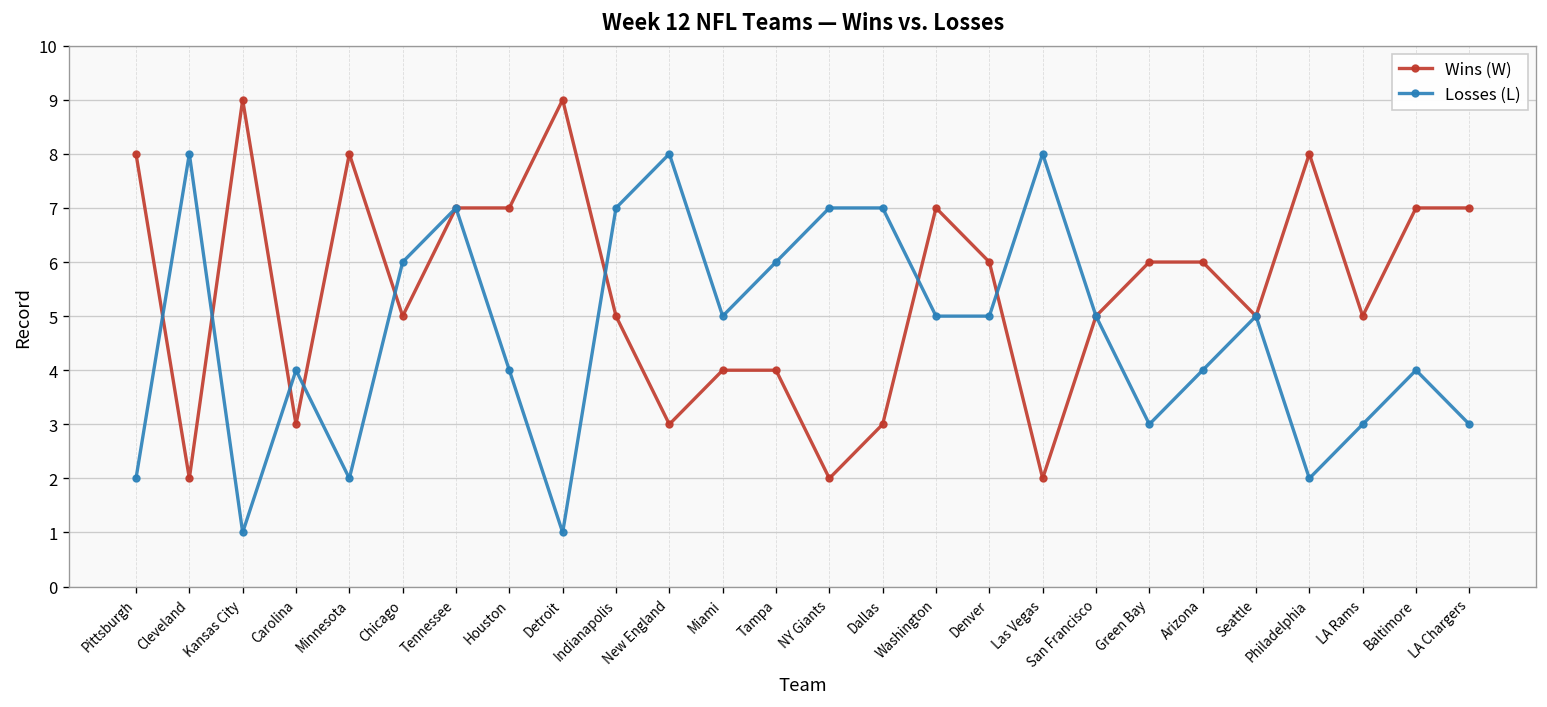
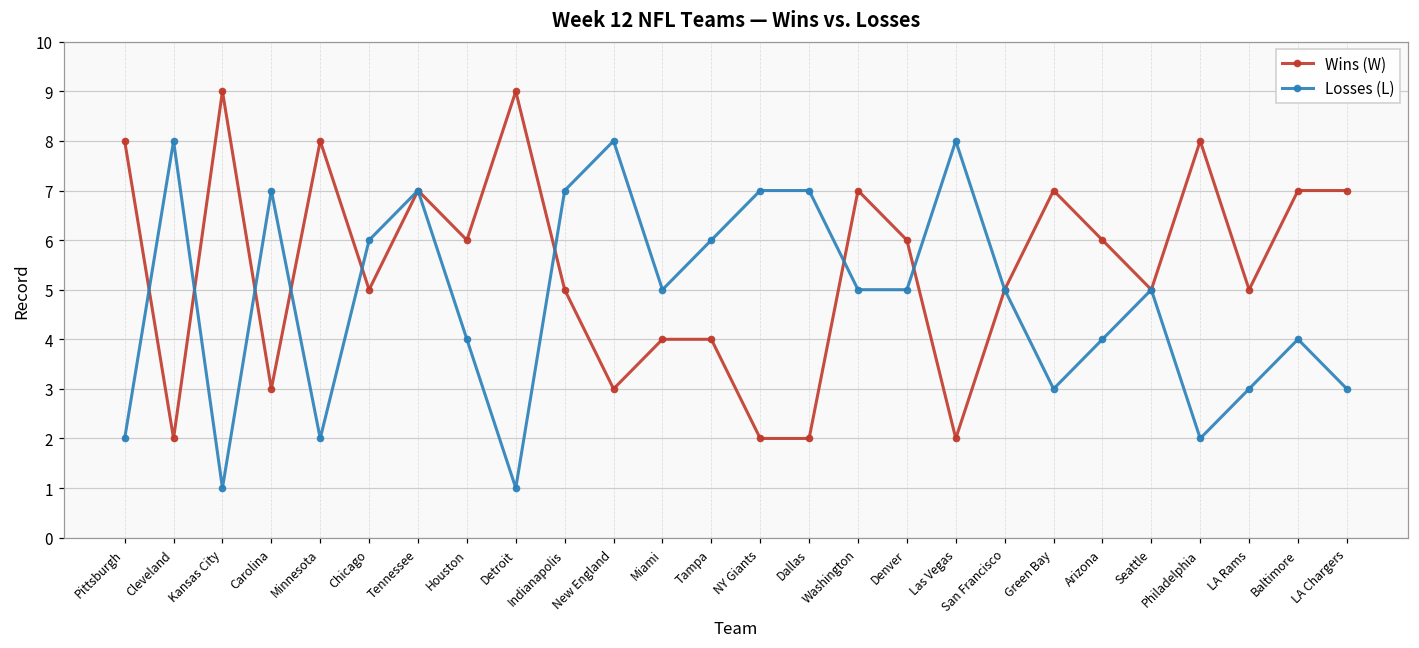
  {
    "Wins (W)": {
      "Pittsburgh": 8,
      "Cleveland": 2,
      "Kansas City": 9,
      "Carolina": 3,
      "Minnesota": 8,
      "Chicago": 5,
-     "Houston": 7,
+     "Houston": 6,
      "Detroit": 9,
      "Indianapolis": 5,
      "New England": 3,
      "Miami": 4,
      "Tampa": 4,
      "NY Giants": 2,
-     "Dallas": 3,
+     "Dallas": 2,
      "Washington": 7,
      "Denver": 6,
      "Las Vegas": 2,
-     "Green Bay": 6,
+     "Green Bay": 7,
      "Arizona": 6,
      "Philadelphia": 8,
      "LA Rams": 5,
      "Baltimore": 7,
      "LA Chargers": 7
    },
    "Losses (L)": {
      "Pittsburgh": 2,
      "Cleveland": 8,
      "Kansas City": 1,
-     "Carolina": 4,
+     "Carolina": 7,
      "Minnesota": 2,
      "Chicago": 6,
      "Houston": 4,
      "Detroit": 1,
      "Indianapolis": 7,
      "New England": 8,
      "Miami": 5,
      "Tampa": 6,
      "NY Giants": 7,
      "Dallas": 7,
      "Washington": 5,
      "Denver": 5,
      "Las Vegas": 8,
      "Green Bay": 3,
      "Arizona": 4,
      "Philadelphia": 2,
      "LA Rams": 3,
      "Baltimore": 4,
      "LA Chargers": 3
    }
  }
